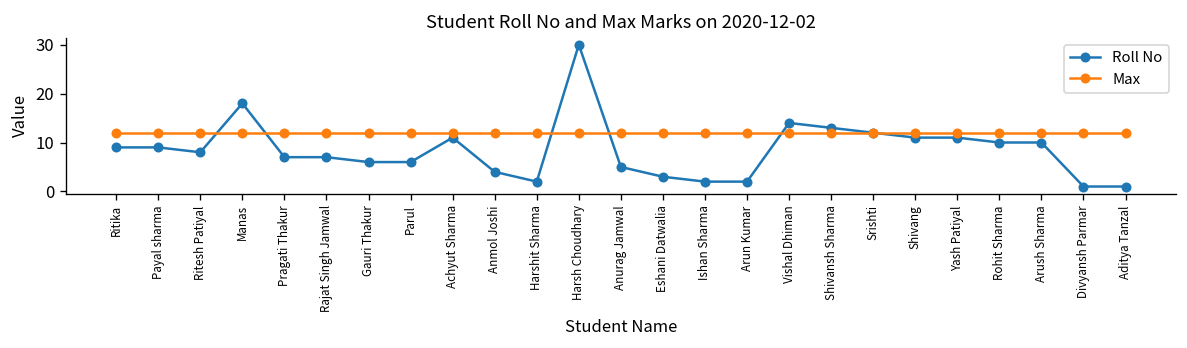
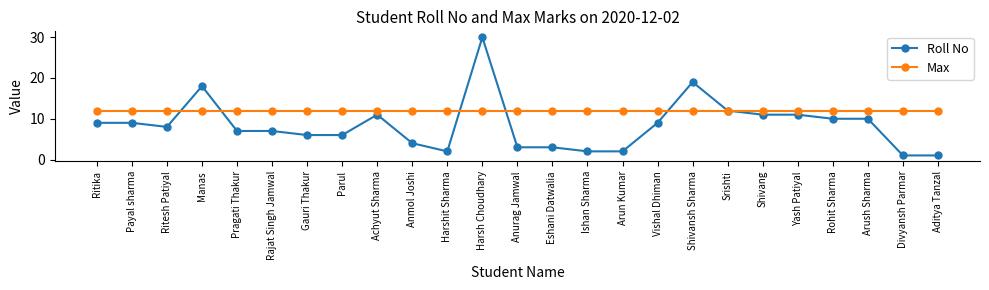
  {
    "Roll No": {
      "Ritika": 9,
      "Payal sharma": 9,
      "Ritesh Patiyal": 8,
      "Manas": 18,
      "Pragati Thakur": 7,
      "Rajat Singh Jamwal": 7,
      "Gauri Thakur": 6,
      "Parul": 6,
      "Achyut Sharma": 11,
      "Anmol Joshi": 4,
      "Harshit Sharma": 2,
      "Harsh Choudhary": 30,
-     "Anurag Jamwal": 5,
+     "Anurag Jamwal": 3,
      "Eshani Datwalia": 3,
      "Ishan Sharma": 2,
      "Arun Kumar": 2,
-     "Vishal Dhiman": 14,
-     "Shivansh Sharma": 13,
+     "Vishal Dhiman": 9,
+     "Shivansh Sharma": 19,
      "Shivang": 11,
      "Yash Patiyal": 11,
      "Rohit Sharma": 10,
      "Arush Sharma": 10,
      "Divyansh Parmar": 1,
      "Aditya Tanzal": 1
    },
    "Max": {
      "Ritika": 12,
      "Payal sharma": 12,
      "Ritesh Patiyal": 12,
      "Manas": 12,
      "Pragati Thakur": 12,
      "Rajat Singh Jamwal": 12,
      "Gauri Thakur": 12,
      "Parul": 12,
      "Achyut Sharma": 12,
      "Anmol Joshi": 12,
      "Harshit Sharma": 12,
      "Harsh Choudhary": 12,
      "Anurag Jamwal": 12,
      "Eshani Datwalia": 12,
      "Ishan Sharma": 12,
      "Arun Kumar": 12,
      "Vishal Dhiman": 12,
      "Shivansh Sharma": 12,
      "Shivang": 12,
      "Yash Patiyal": 12,
      "Rohit Sharma": 12,
      "Arush Sharma": 12,
      "Divyansh Parmar": 12,
      "Aditya Tanzal": 12
    }
  }
